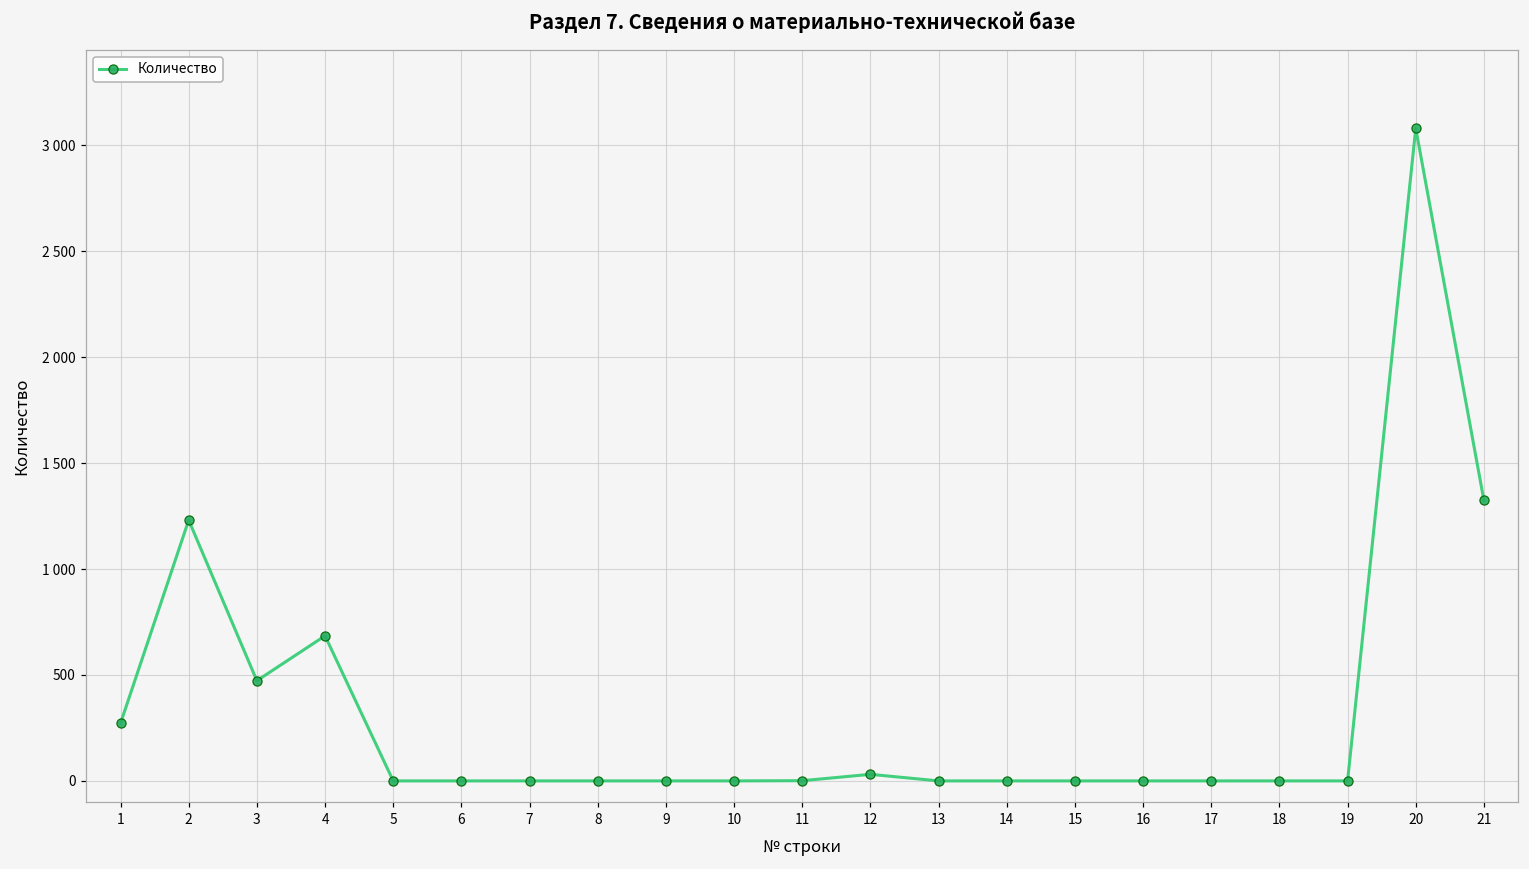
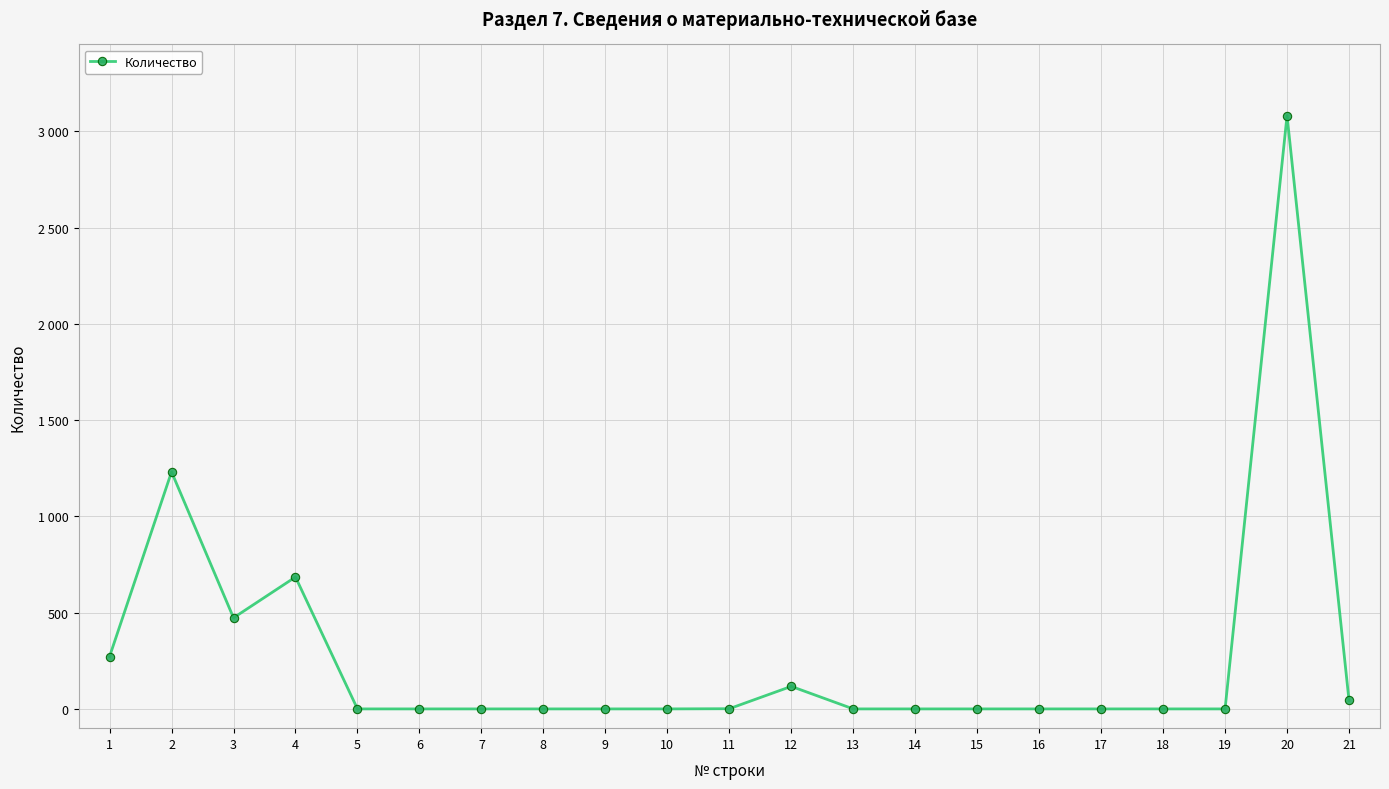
  {
    "1": 270,
    "2": 1230,
    "3": 470,
    "4": 690,
    "5": 0,
    "6": 0,
    "7": 0,
    "8": 0,
    "9": 0,
    "10": 0,
    "11": 0,
-   "12": 30,
+   "12": 120,
    "13": 0,
    "14": 0,
    "15": 0,
    "16": 0,
    "17": 0,
    "18": 0,
    "19": 0,
    "20": 3080,
-   "21": 1320
+   "21": 40
  }
